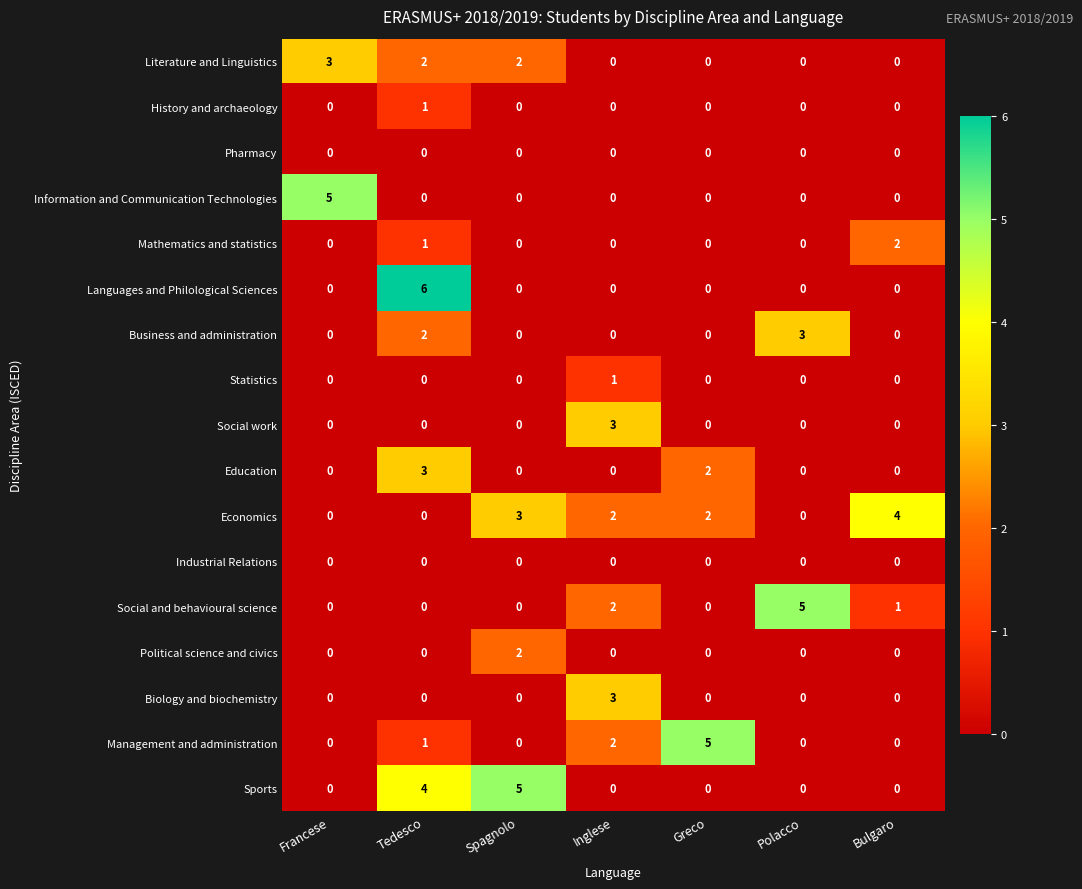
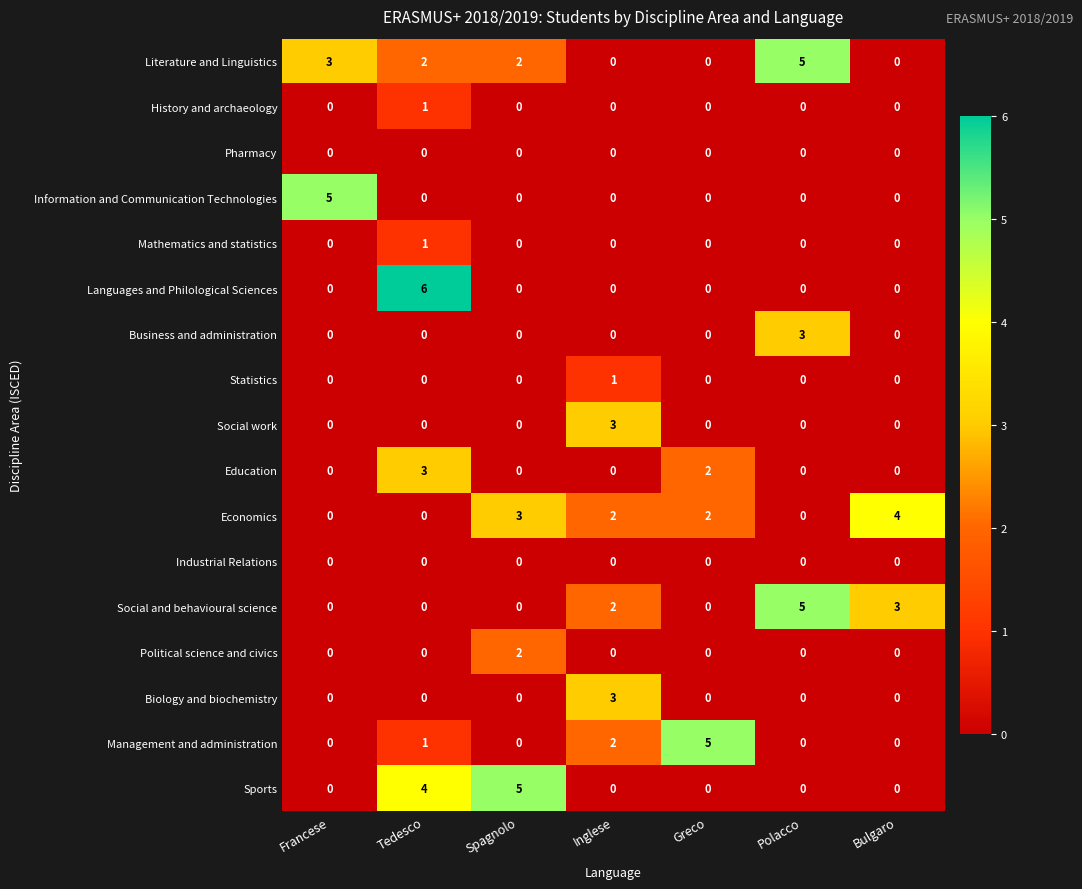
  {
    "Literature and Linguistics": {
      "Francese": 3,
      "Tedesco": 2,
      "Spagnolo": 2,
      "Inglese": 0,
      "Greco": 0,
-     "Polacco": 0,
+     "Polacco": 5,
      "Bulgaro": 0
    },
    "History and archaeology": {
      "Francese": 0,
      "Tedesco": 1,
      "Spagnolo": 0,
      "Inglese": 0,
      "Greco": 0,
      "Polacco": 0,
      "Bulgaro": 0
    },
    "Pharmacy": {
      "Francese": 0,
      "Tedesco": 0,
      "Spagnolo": 0,
      "Inglese": 0,
      "Greco": 0,
      "Polacco": 0,
      "Bulgaro": 0
    },
    "Information and Communication Technologies": {
      "Francese": 5,
      "Tedesco": 0,
      "Spagnolo": 0,
      "Inglese": 0,
      "Greco": 0,
      "Polacco": 0,
      "Bulgaro": 0
    },
    "Mathematics and statistics": {
      "Francese": 0,
      "Tedesco": 1,
      "Spagnolo": 0,
      "Inglese": 0,
      "Greco": 0,
      "Polacco": 0,
-     "Bulgaro": 2
+     "Bulgaro": 0
    },
    "Languages and Philological Sciences": {
      "Francese": 0,
      "Tedesco": 6,
      "Spagnolo": 0,
      "Inglese": 0,
      "Greco": 0,
      "Polacco": 0,
      "Bulgaro": 0
    },
    "Business and administration": {
      "Francese": 0,
-     "Tedesco": 2,
+     "Tedesco": 0,
      "Spagnolo": 0,
      "Inglese": 0,
      "Greco": 0,
      "Polacco": 3,
      "Bulgaro": 0
    },
    "Statistics": {
      "Francese": 0,
      "Tedesco": 0,
      "Spagnolo": 0,
      "Inglese": 1,
      "Greco": 0,
      "Polacco": 0,
      "Bulgaro": 0
    },
    "Social work": {
      "Francese": 0,
      "Tedesco": 0,
      "Spagnolo": 0,
      "Inglese": 3,
      "Greco": 0,
      "Polacco": 0,
      "Bulgaro": 0
    },
    "Education": {
      "Francese": 0,
      "Tedesco": 3,
      "Spagnolo": 0,
      "Inglese": 0,
      "Greco": 2,
      "Polacco": 0,
      "Bulgaro": 0
    },
    "Economics": {
      "Francese": 0,
      "Tedesco": 0,
      "Spagnolo": 3,
      "Inglese": 2,
      "Greco": 2,
      "Polacco": 0,
      "Bulgaro": 4
    },
    "Industrial Relations": {
      "Francese": 0,
      "Tedesco": 0,
      "Spagnolo": 0,
      "Inglese": 0,
      "Greco": 0,
      "Polacco": 0,
      "Bulgaro": 0
    },
    "Social and behavioural science": {
      "Francese": 0,
      "Tedesco": 0,
      "Spagnolo": 0,
      "Inglese": 2,
      "Greco": 0,
      "Polacco": 5,
-     "Bulgaro": 1
+     "Bulgaro": 3
    },
    "Political science and civics": {
      "Francese": 0,
      "Tedesco": 0,
      "Spagnolo": 2,
      "Inglese": 0,
      "Greco": 0,
      "Polacco": 0,
      "Bulgaro": 0
    },
    "Biology and biochemistry": {
      "Francese": 0,
      "Tedesco": 0,
      "Spagnolo": 0,
      "Inglese": 3,
      "Greco": 0,
      "Polacco": 0,
      "Bulgaro": 0
    },
    "Management and administration": {
      "Francese": 0,
      "Tedesco": 1,
      "Spagnolo": 0,
      "Inglese": 2,
      "Greco": 5,
      "Polacco": 0,
      "Bulgaro": 0
    },
    "Sports": {
      "Francese": 0,
      "Tedesco": 4,
      "Spagnolo": 5,
      "Inglese": 0,
      "Greco": 0,
      "Polacco": 0,
      "Bulgaro": 0
    }
  }
